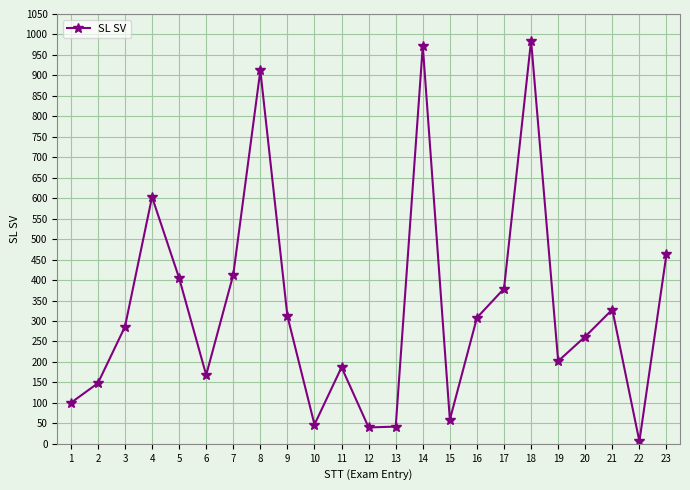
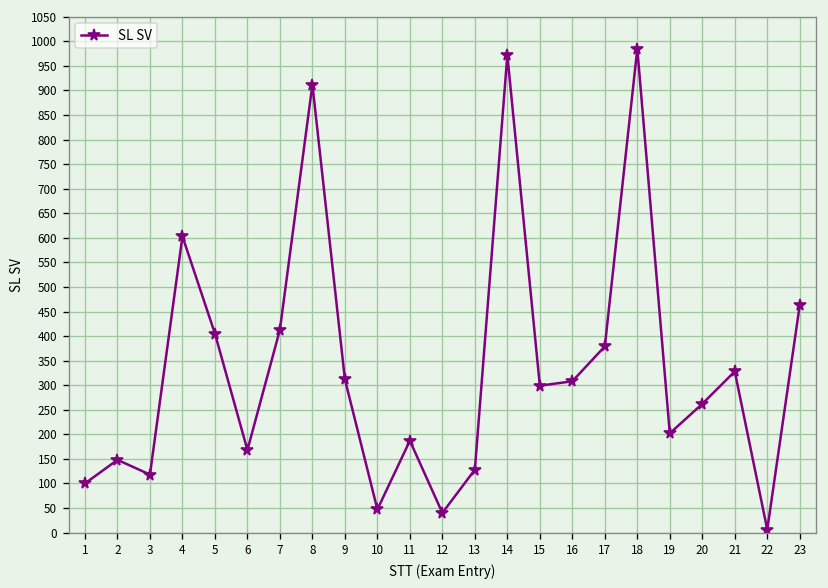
  {
    "1": 100,
    "2": 150,
-   "3": 290,
+   "3": 120,
    "4": 600,
    "5": 410,
    "6": 170,
    "7": 410,
    "8": 910,
    "9": 310,
    "10": 50,
    "11": 190,
    "12": 40,
-   "13": 40,
+   "13": 130,
    "14": 970,
-   "15": 60,
+   "15": 300,
    "16": 310,
    "17": 380,
    "18": 990,
    "19": 200,
    "20": 260,
    "21": 330,
    "22": 10,
    "23": 460
  }
